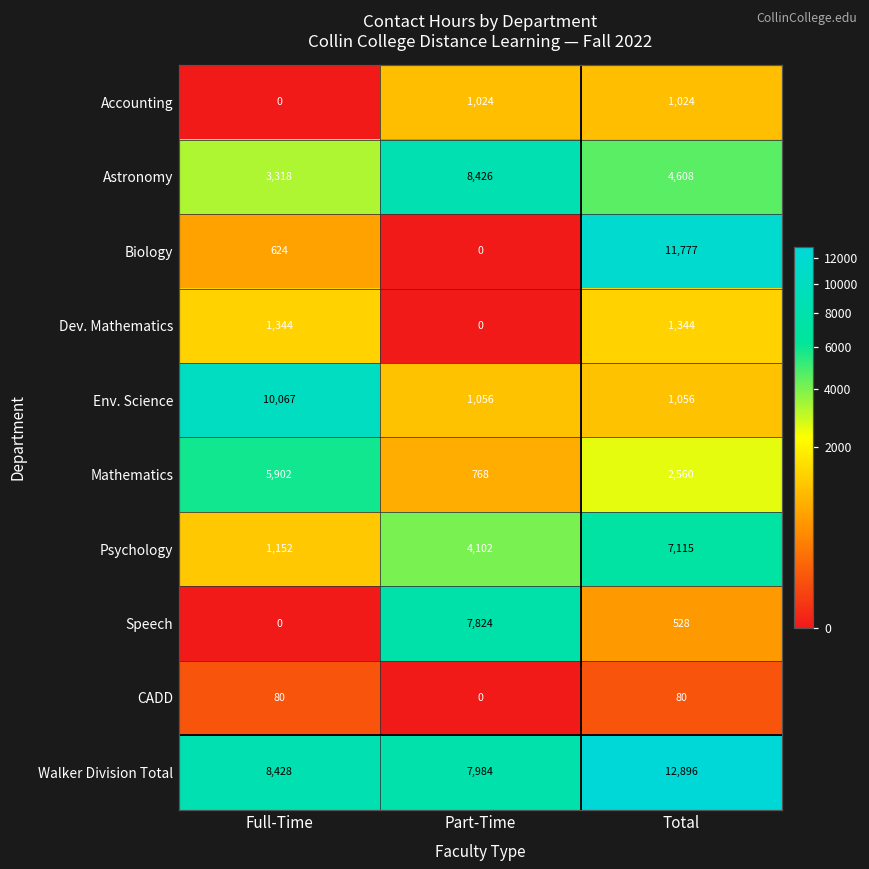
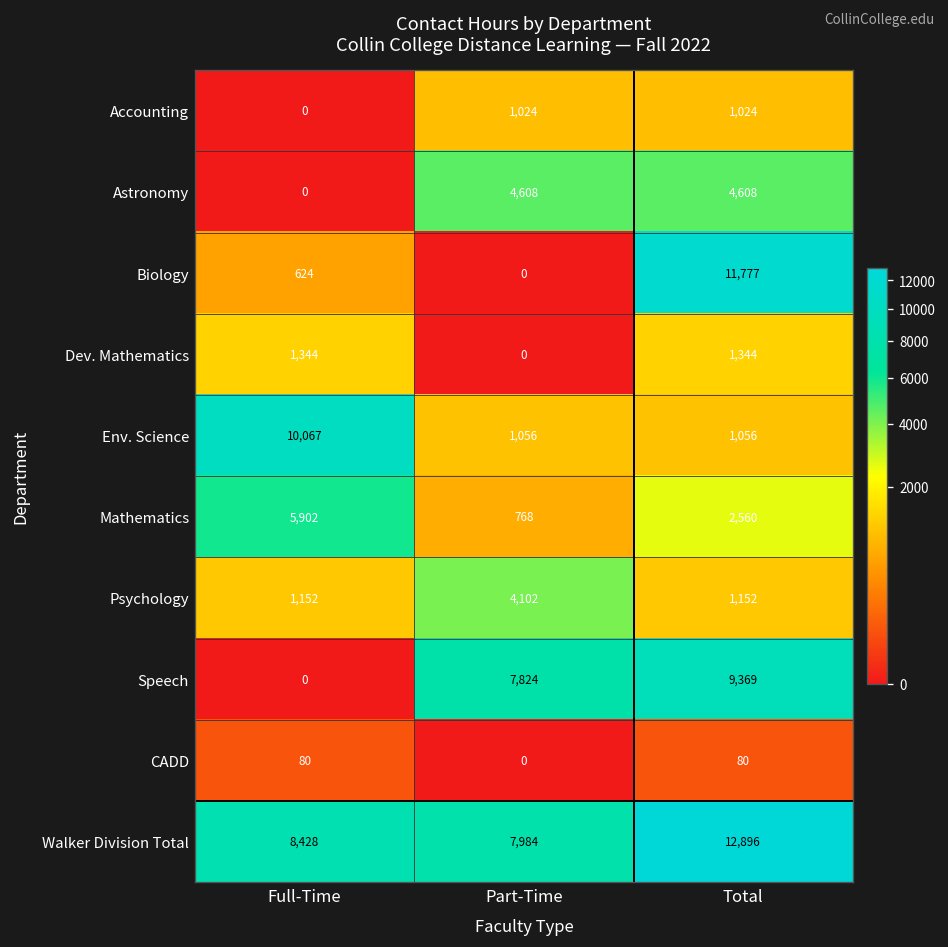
  {
    "Accounting": {
      "Full-Time": "0",
      "Part-Time": "1,024",
      "Total": "1,024"
    },
    "Astronomy": {
-     "Full-Time": "3,318",
-     "Part-Time": "8,426",
+     "Full-Time": "0",
+     "Part-Time": "4,608",
      "Total": "4,608"
    },
    "Biology": {
      "Full-Time": "624",
      "Part-Time": "0",
      "Total": "11,777"
    },
    "Dev. Mathematics": {
      "Full-Time": "1,344",
      "Part-Time": "0",
      "Total": "1,344"
    },
    "Env. Science": {
      "Full-Time": "10,067",
      "Part-Time": "1,056",
      "Total": "1,056"
    },
    "Mathematics": {
      "Full-Time": "5,902",
      "Part-Time": "768",
      "Total": "2,560"
    },
    "Psychology": {
      "Full-Time": "1,152",
      "Part-Time": "4,102",
-     "Total": "7,115"
+     "Total": "1,152"
    },
    "Speech": {
      "Full-Time": "0",
      "Part-Time": "7,824",
-     "Total": "528"
+     "Total": "9,369"
    },
    "CADD": {
      "Full-Time": "80",
      "Part-Time": "0",
      "Total": "80"
    },
    "Walker Division Total": {
      "Full-Time": "8,428",
      "Part-Time": "7,984",
      "Total": "12,896"
    }
  }
